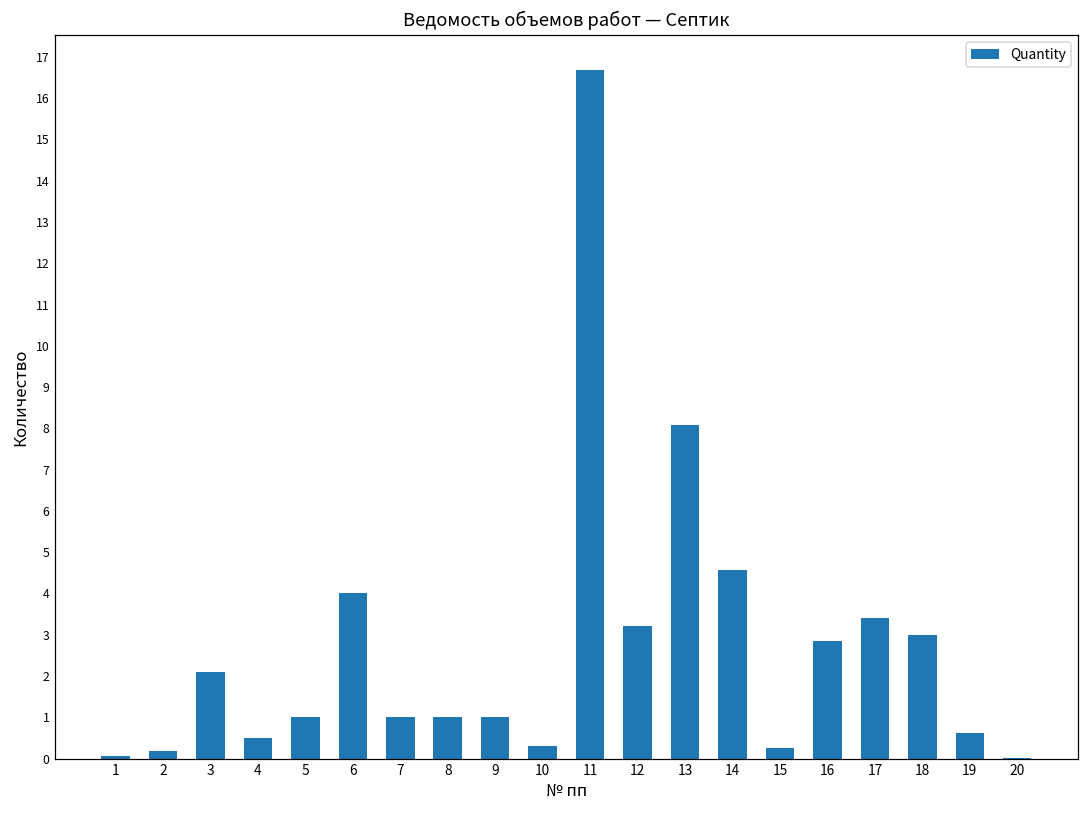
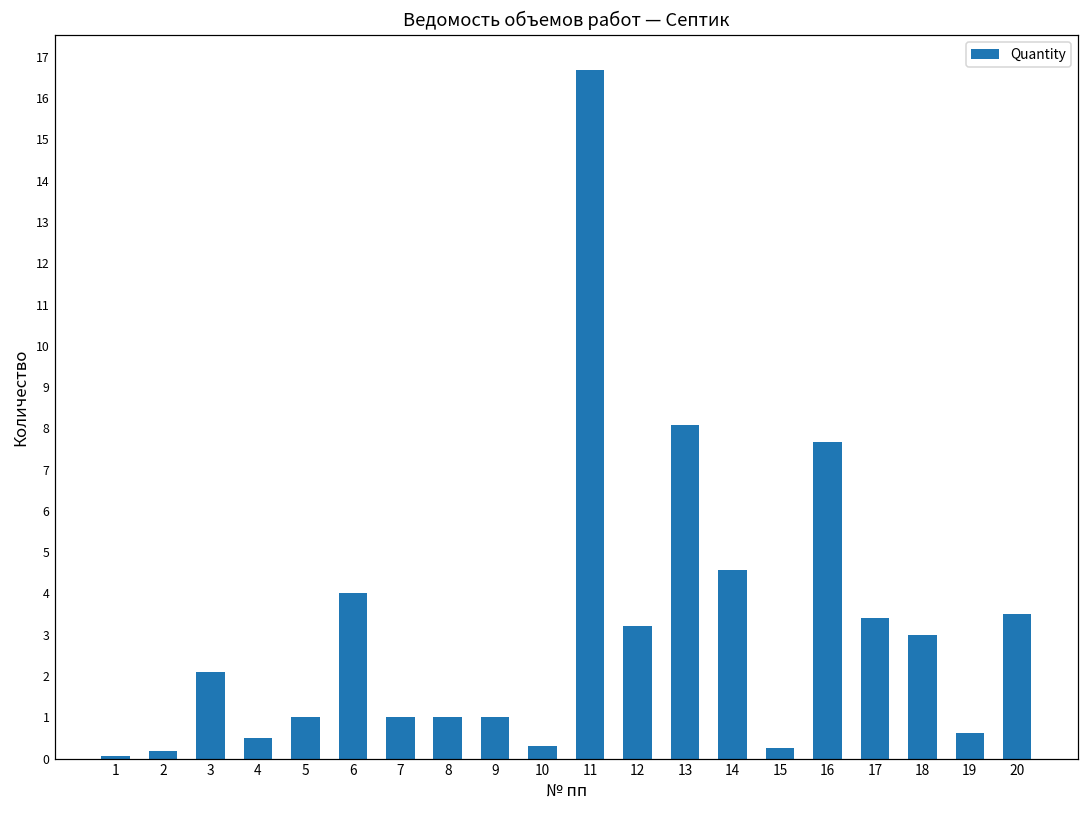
  {
    "1": 0.1,
    "2": 0.2,
    "3": 2.1,
    "4": 0.5,
    "5": 1.0,
    "6": 4.0,
    "7": 1.0,
    "8": 1.0,
    "9": 1.0,
    "10": 0.3,
    "11": 16.7,
    "12": 3.2,
    "13": 8.1,
    "14": 4.6,
    "15": 0.3,
-   "16": 2.9,
+   "16": 7.7,
    "17": 3.4,
    "18": 3.0,
    "19": 0.6,
-   "20": 0.0
+   "20": 3.5
  }
